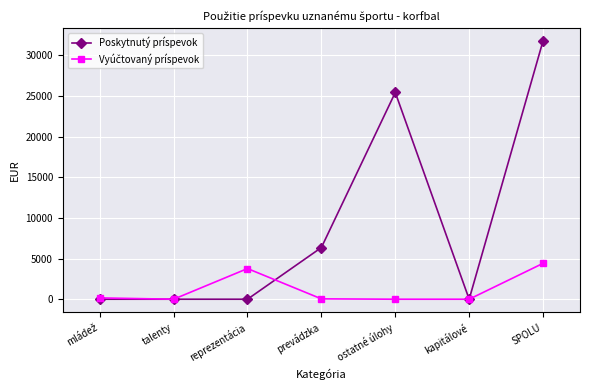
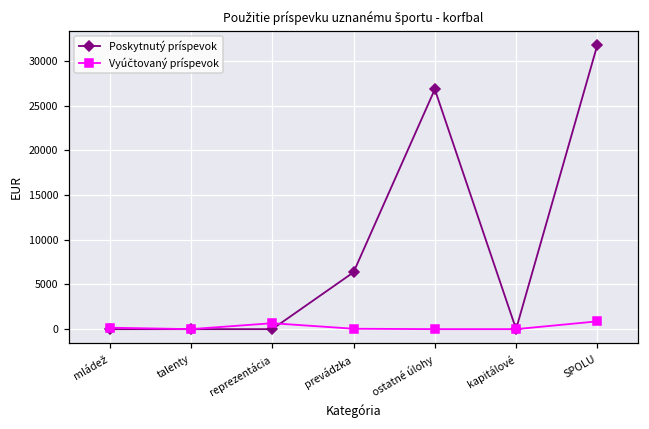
  {
    "Poskytnutý príspevok": {
      "reprezentácia": 0,
      "prevádzka": 6000,
-     "ostatné úlohy": 25000,
+     "ostatné úlohy": 27000,
      "SPOLU": 32000
    },
    "Vyúčtovaný príspevok": {
-     "reprezentácia": 4000,
+     "reprezentácia": 1000,
      "prevádzka": 0,
      "ostatné úlohy": 0,
-     "SPOLU": 4000
+     "SPOLU": 1000
    }
  }
